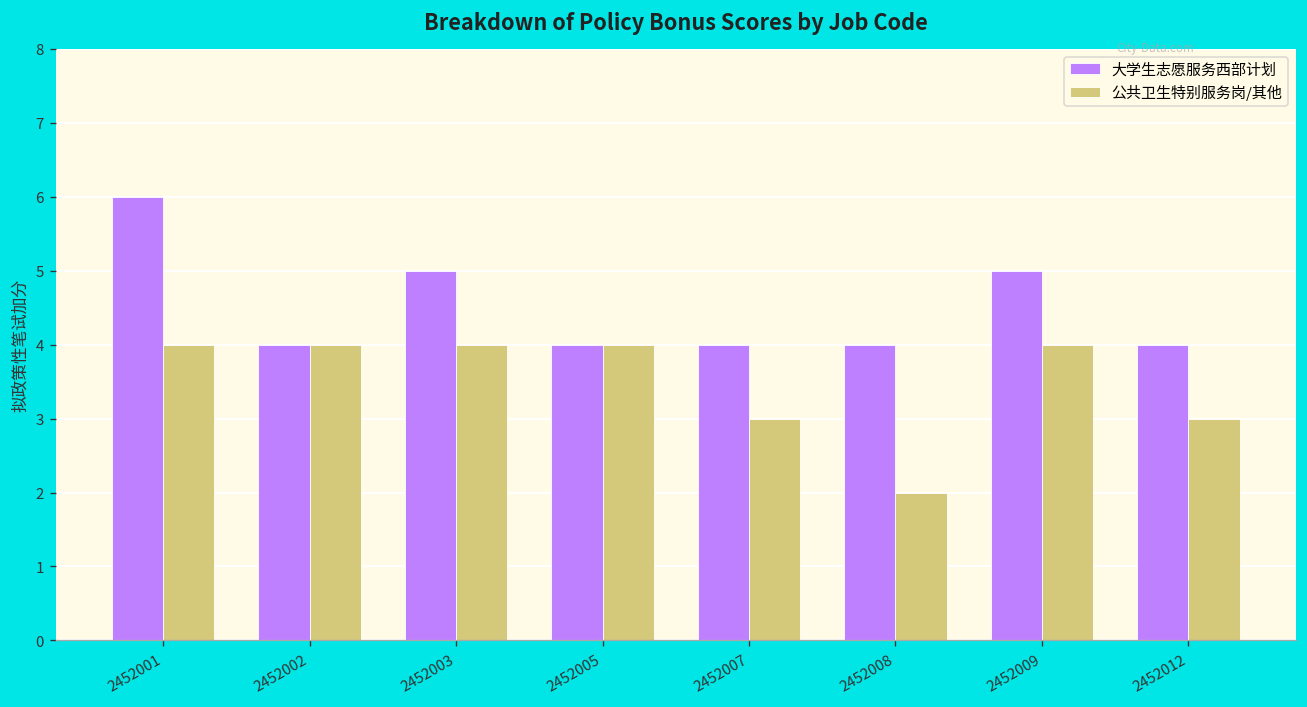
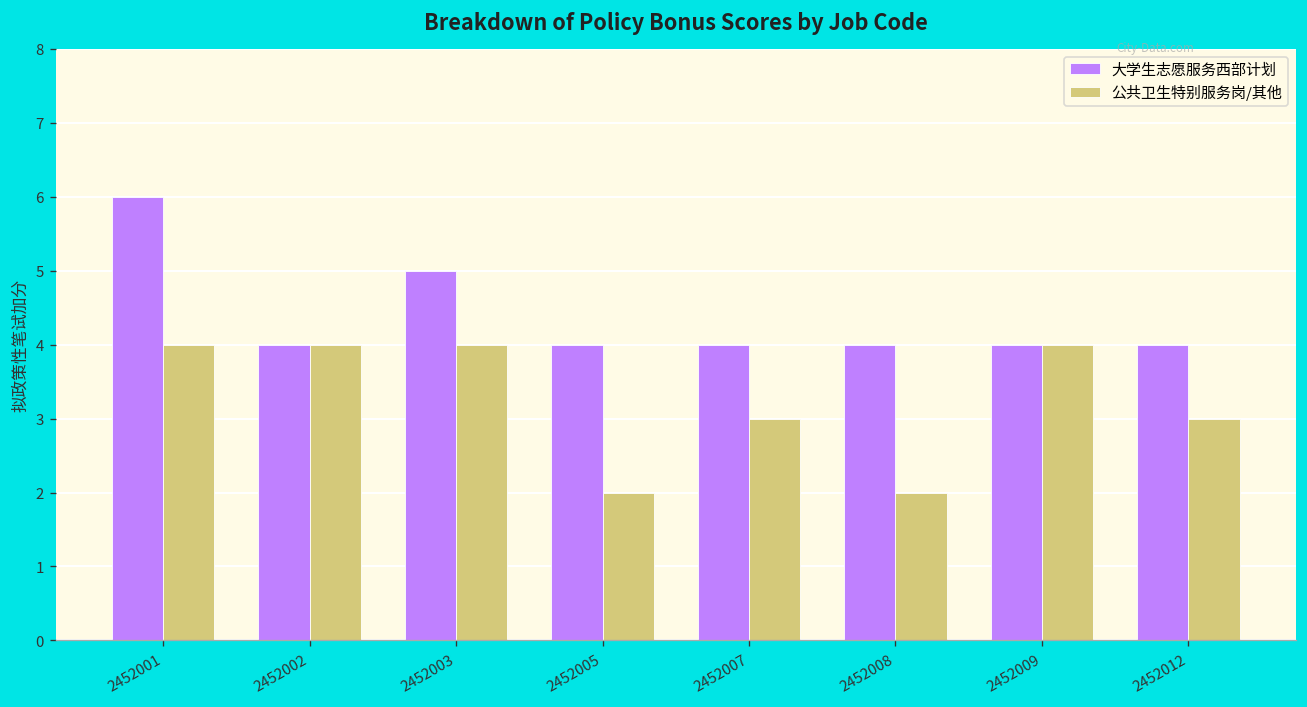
  {
    "大学生志愿服务西部计划": {
      "2452001": 6,
      "2452002": 4,
      "2452003": 5,
      "2452005": 4,
      "2452007": 4,
      "2452008": 4,
-     "2452009": 5,
+     "2452009": 4,
      "2452012": 4
    },
    "公共卫生特别服务岗/其他": {
      "2452001": 4,
      "2452002": 4,
      "2452003": 4,
-     "2452005": 4,
+     "2452005": 2,
      "2452007": 3,
      "2452008": 2,
      "2452009": 4,
      "2452012": 3
    }
  }
